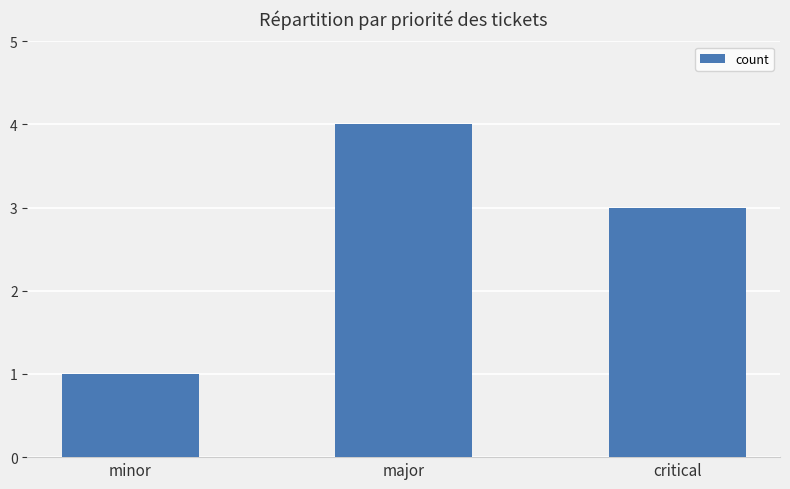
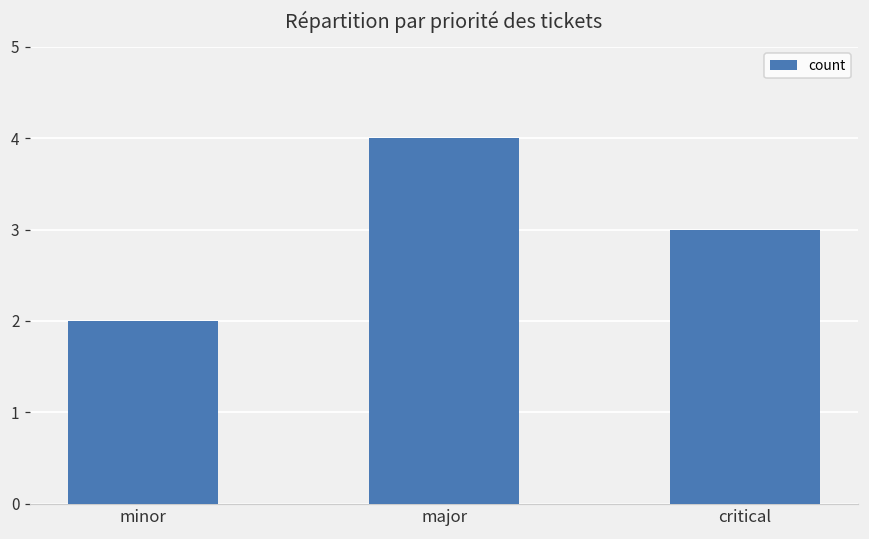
  {
-   "minor": 1,
+   "minor": 2,
    "major": 4,
    "critical": 3
  }
